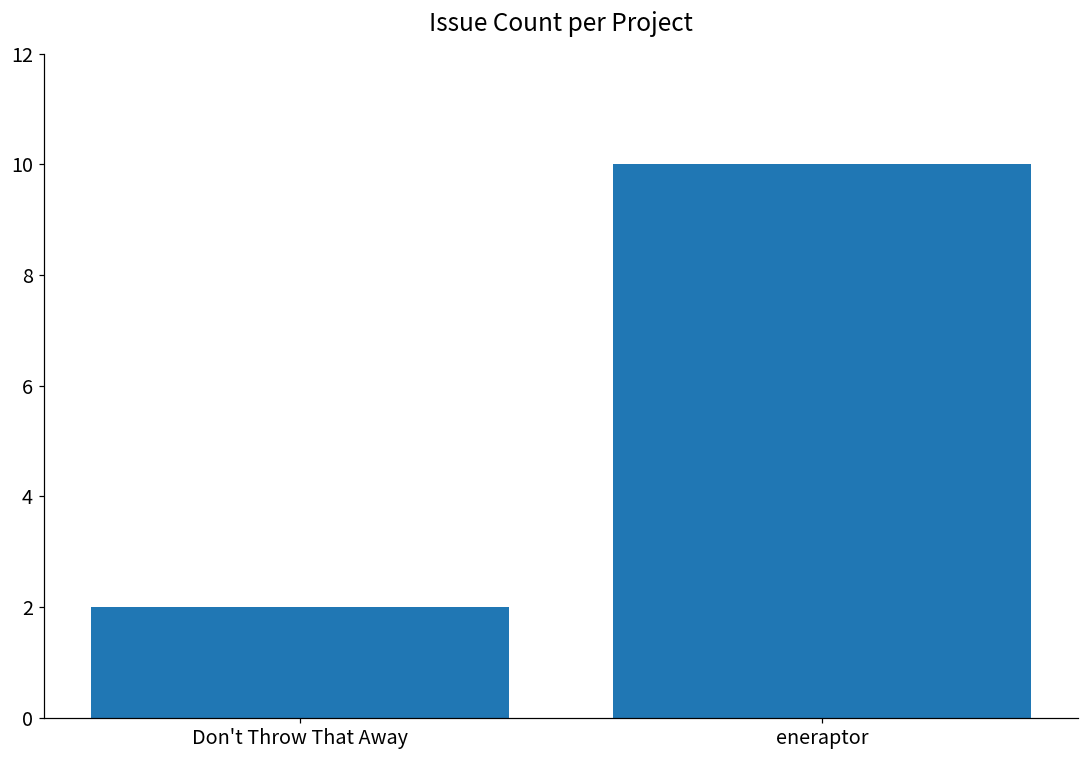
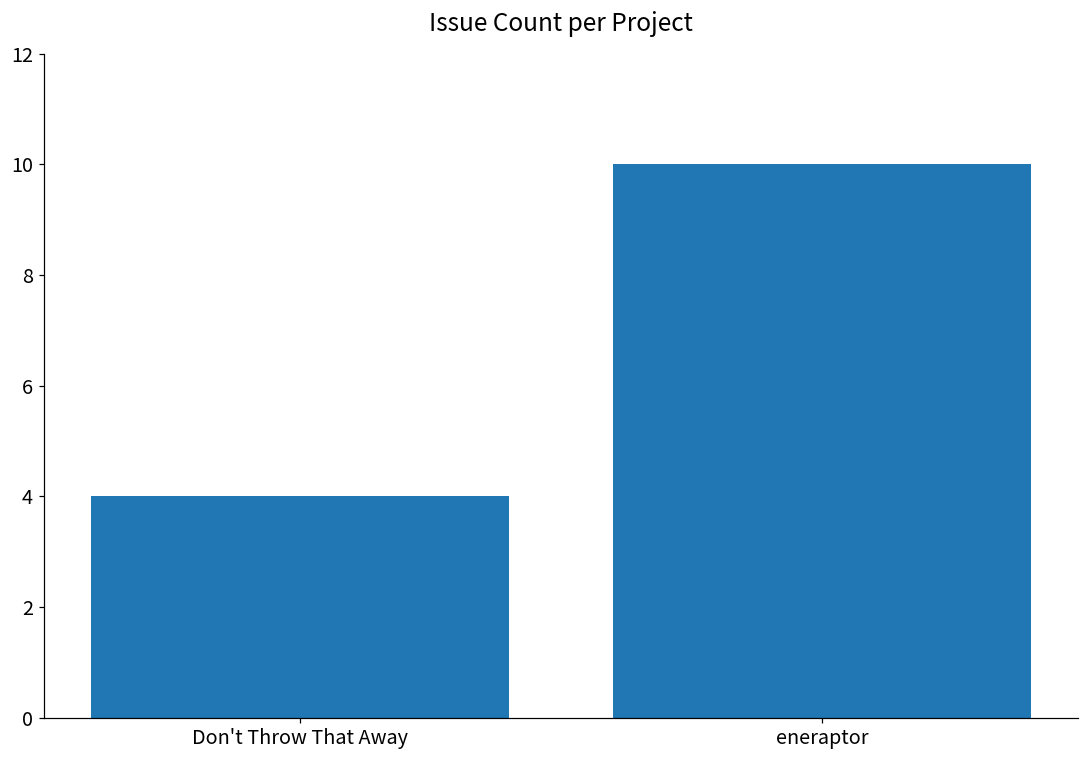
  {
-   "Don't Throw That Away": 2,
+   "Don't Throw That Away": 4,
    "eneraptor": 10
  }
